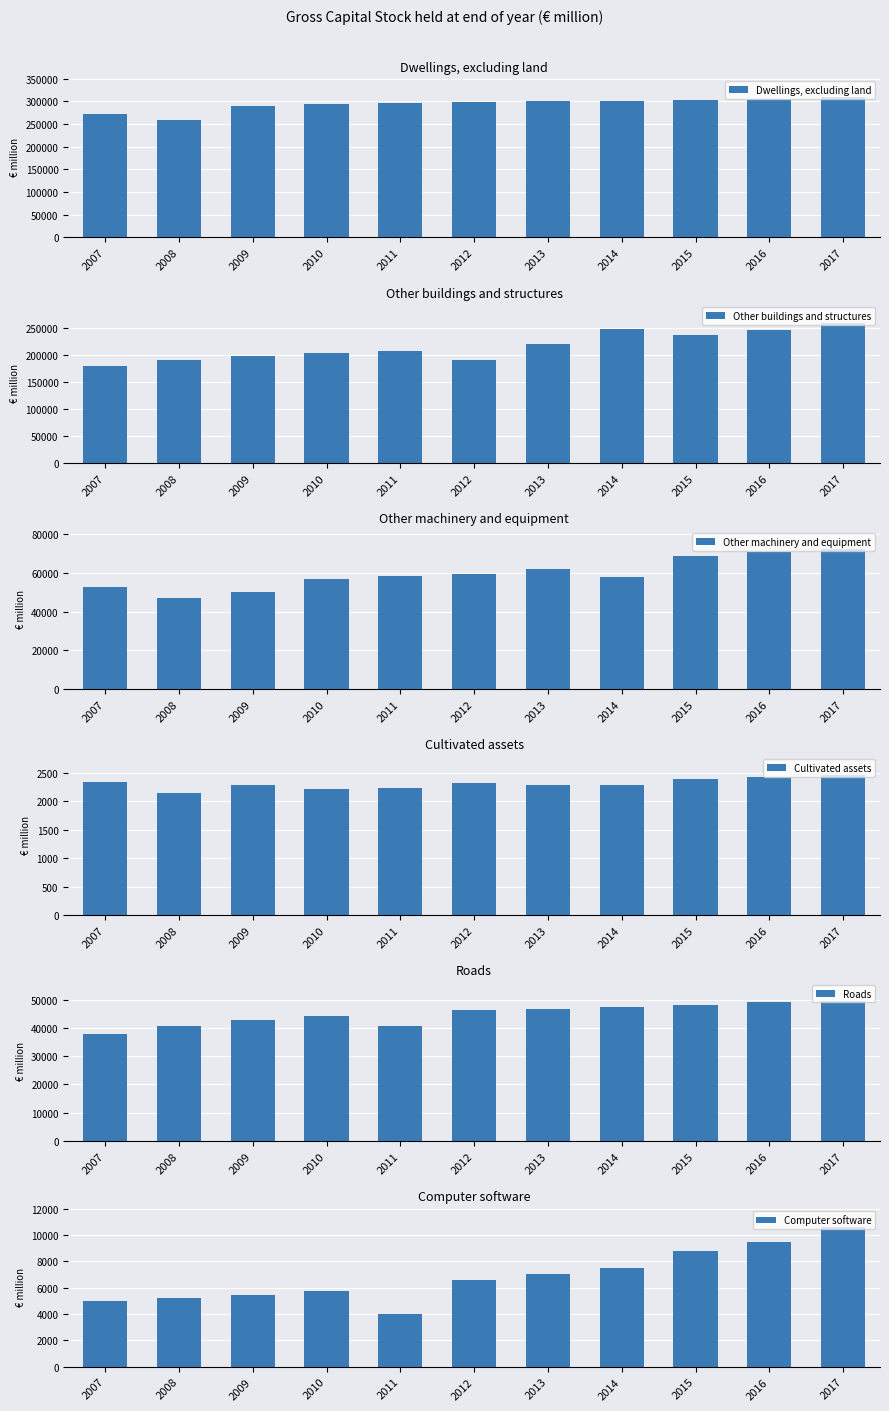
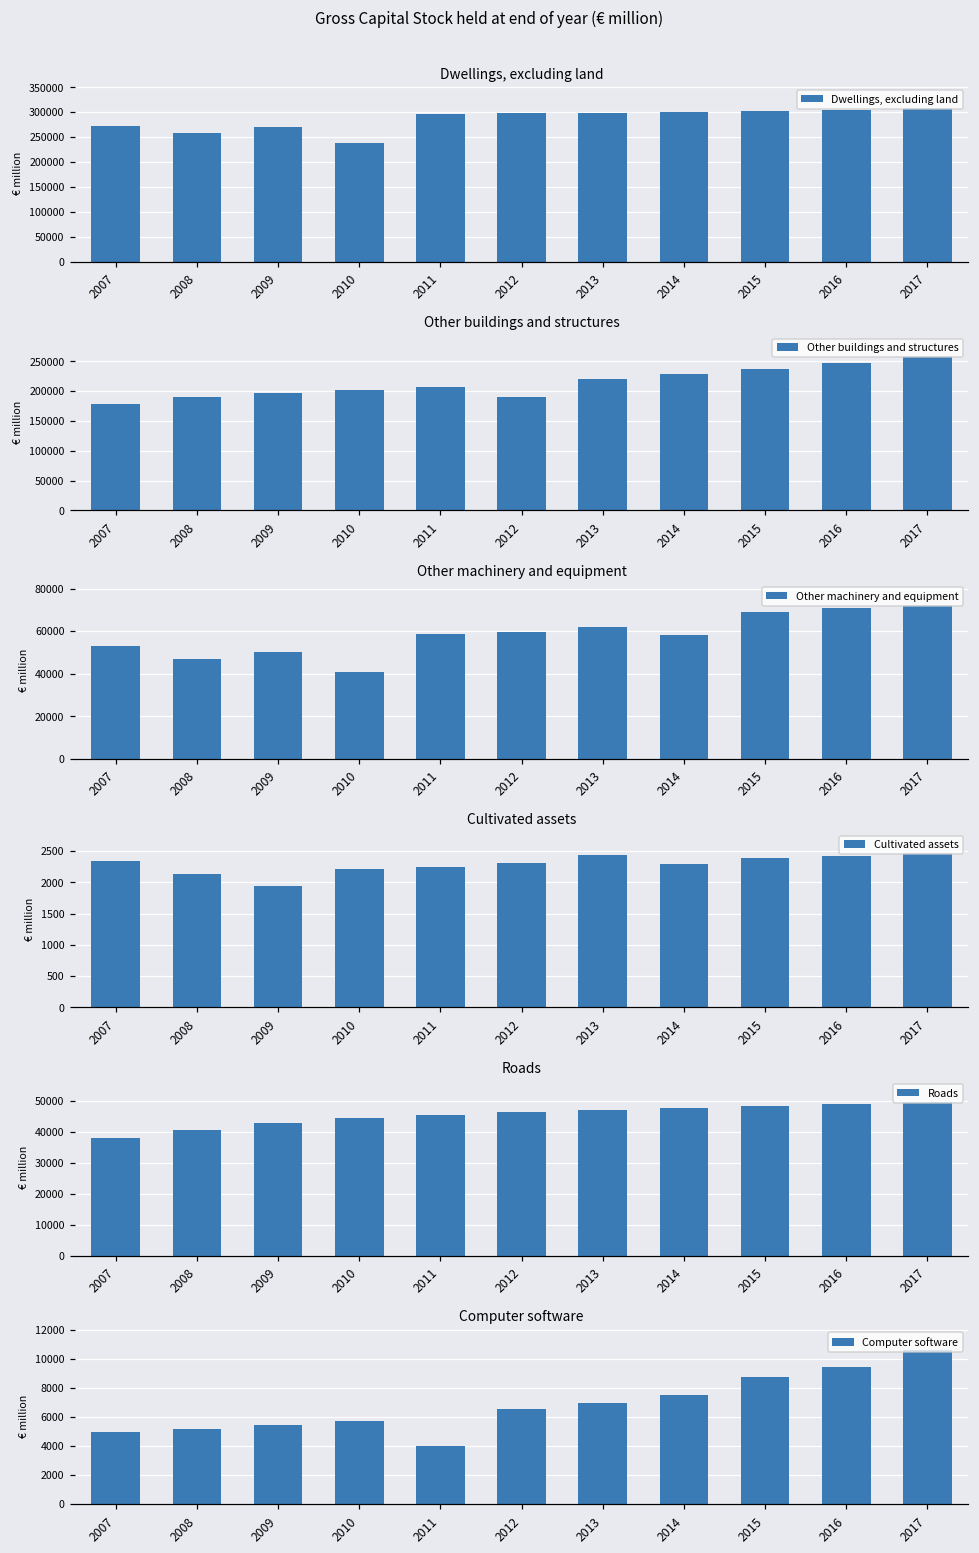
  {
    "Dwellings, excluding land": {
      "2007": 270000,
      "2008": 260000,
-     "2009": 290000,
-     "2010": 290000,
+     "2009": 270000,
+     "2010": 240000,
      "2011": 300000,
      "2012": 300000,
      "2013": 300000,
      "2014": 300000,
      "2015": 300000
    },
    "Other buildings and structures": {
      "2007": 180000,
      "2008": 190000,
      "2009": 200000,
      "2010": 200000,
      "2011": 210000,
      "2012": 190000,
      "2013": 220000,
-     "2014": 250000,
+     "2014": 230000,
      "2015": 240000,
      "2016": 250000
    },
    "Other machinery and equipment": {
      "2007": 53000,
      "2008": 47000,
      "2009": 50000,
-     "2010": 57000,
+     "2010": 41000,
      "2011": 58000,
      "2012": 59000,
      "2013": 62000,
      "2014": 58000,
      "2015": 69000,
      "2016": 71000
    },
    "Cultivated assets": {
      "2007": 2300,
      "2008": 2100,
-     "2009": 2300,
+     "2009": 1900,
      "2010": 2200,
      "2011": 2200,
      "2012": 2300,
-     "2013": 2300,
+     "2013": 2400,
      "2014": 2300,
      "2015": 2400,
      "2016": 2400
    },
    "Roads": {
      "2007": 38000,
      "2008": 41000,
      "2009": 43000,
      "2010": 44000,
-     "2011": 41000,
+     "2011": 45000,
      "2012": 46000,
      "2013": 47000,
      "2014": 48000,
      "2015": 48000,
      "2016": 49000
    },
    "Computer software": {
      "2007": 5000,
      "2008": 5200,
      "2009": 5500,
      "2010": 5800,
      "2011": 4000,
      "2012": 6600,
      "2013": 7000,
      "2014": 7500,
      "2015": 8700,
      "2016": 9400
    }
  }
